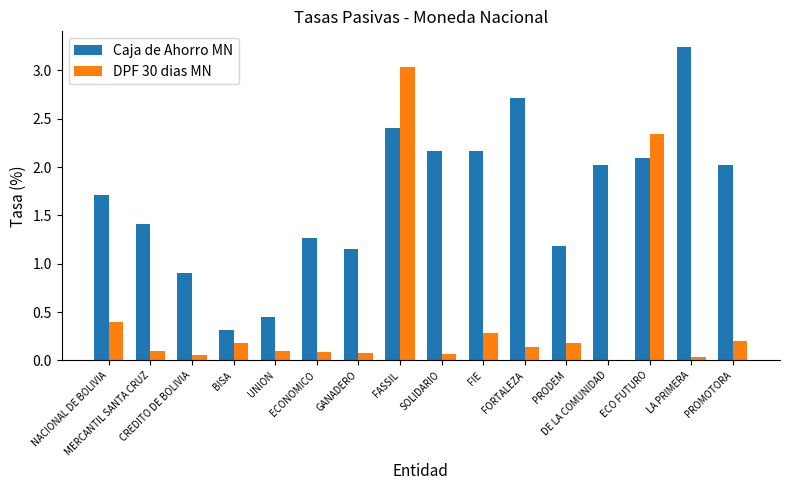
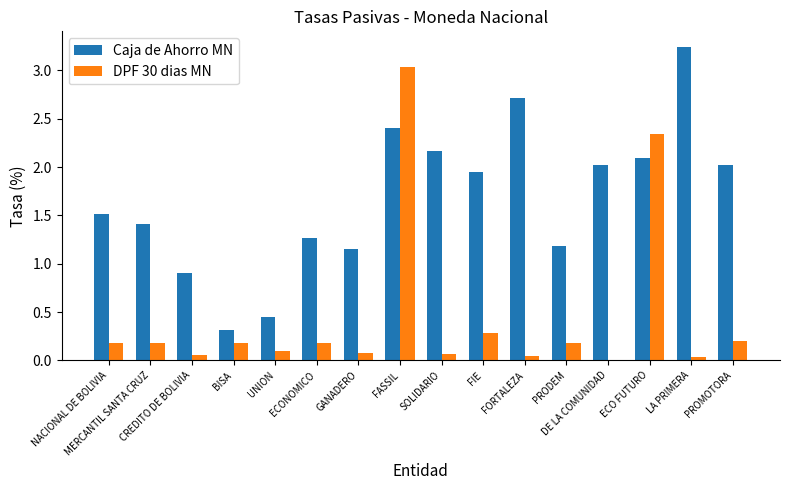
  {
    "Caja de Ahorro MN": {
-     "NACIONAL DE BOLIVIA": 1.7,
+     "NACIONAL DE BOLIVIA": 1.5,
      "MERCANTIL SANTA CRUZ": 1.4,
      "CREDITO DE BOLIVIA": 0.9,
      "BISA": 0.3,
      "UNION": 0.5,
      "ECONOMICO": 1.3,
      "GANADERO": 1.2,
      "FASSIL": 2.4,
      "SOLIDARIO": 2.2,
-     "FIE": 2.2,
+     "FIE": 2.0,
      "FORTALEZA": 2.7,
      "PRODEM": 1.2,
      "DE LA COMUNIDAD": 2.0,
      "ECO FUTURO": 2.1,
      "LA PRIMERA": 3.2,
      "PROMOTORA": 2.0
    },
    "DPF 30 dias MN": {
-     "NACIONAL DE BOLIVIA": 0.4,
-     "MERCANTIL SANTA CRUZ": 0.1,
+     "NACIONAL DE BOLIVIA": 0.2,
+     "MERCANTIL SANTA CRUZ": 0.2,
      "CREDITO DE BOLIVIA": 0.1,
      "BISA": 0.2,
      "UNION": 0.1,
-     "ECONOMICO": 0.1,
+     "ECONOMICO": 0.2,
      "GANADERO": 0.1,
      "FASSIL": 3.0,
      "SOLIDARIO": 0.1,
      "FIE": 0.3,
-     "FORTALEZA": 0.1,
+     "FORTALEZA": 0.0,
      "PRODEM": 0.2,
      "DE LA COMUNIDAD": 0.0,
      "ECO FUTURO": 2.3,
      "LA PRIMERA": 0.0,
      "PROMOTORA": 0.2
    }
  }
